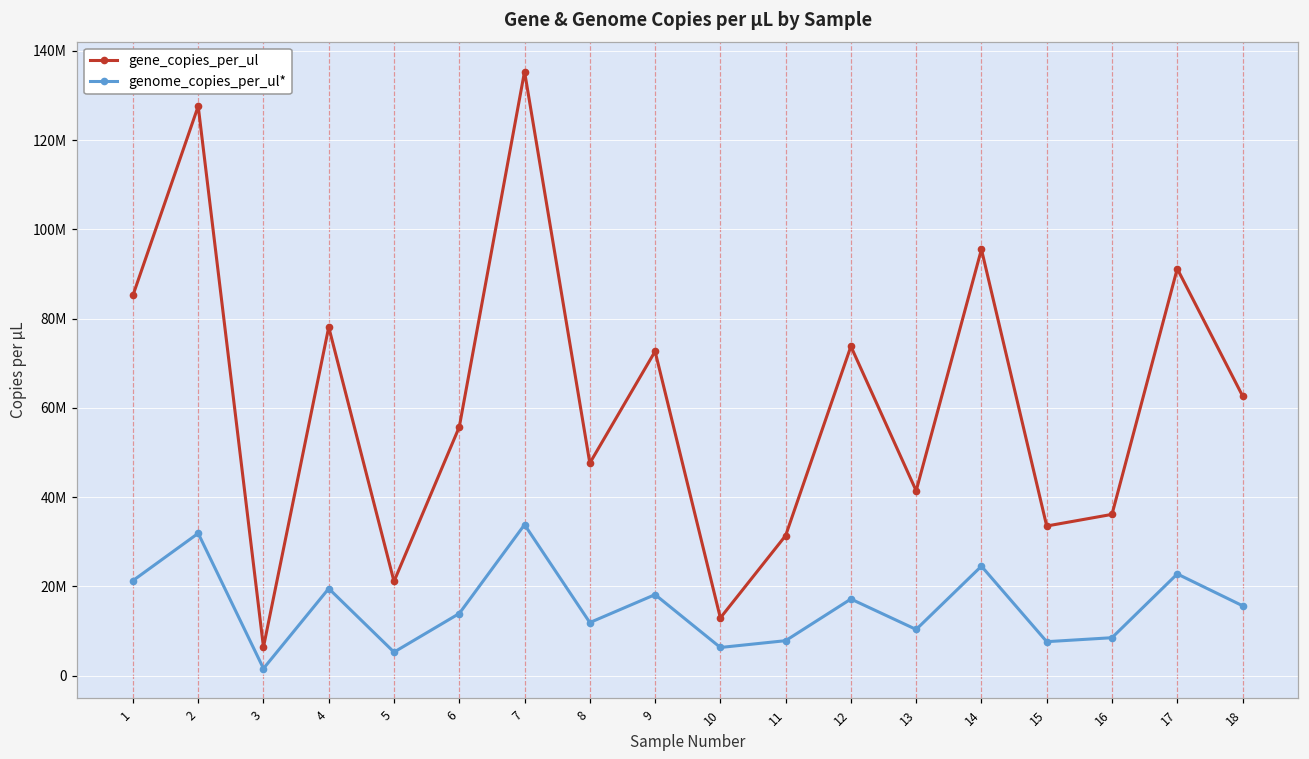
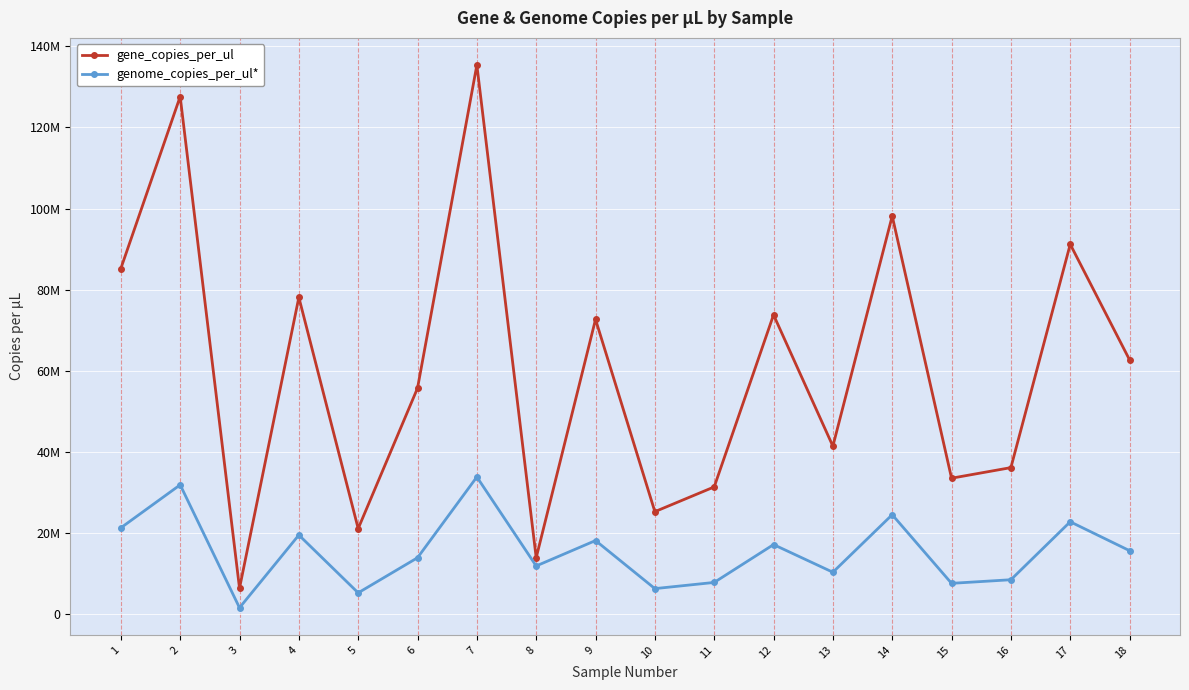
  {
    "gene_copies_per_ul": {
      "1": 85000000,
      "2": 128000000,
      "3": 6000000,
      "4": 78000000,
      "5": 21000000,
      "6": 56000000,
      "7": 135000000,
-     "8": 48000000,
+     "8": 14000000,
      "9": 73000000,
-     "10": 13000000,
+     "10": 25000000,
      "11": 31000000,
      "12": 74000000,
      "13": 41000000,
-     "14": 96000000,
+     "14": 98000000,
      "15": 34000000,
      "16": 36000000,
      "17": 91000000,
      "18": 63000000
    },
    "genome_copies_per_ul*": {
      "1": 21000000,
      "2": 32000000,
      "3": 2000000,
      "4": 20000000,
      "5": 5000000,
      "6": 14000000,
      "7": 34000000,
      "8": 12000000,
      "9": 18000000,
      "10": 6000000,
      "11": 8000000,
      "12": 17000000,
      "13": 10000000,
      "14": 25000000,
      "15": 8000000,
      "16": 9000000,
      "17": 23000000,
      "18": 16000000
    }
  }
